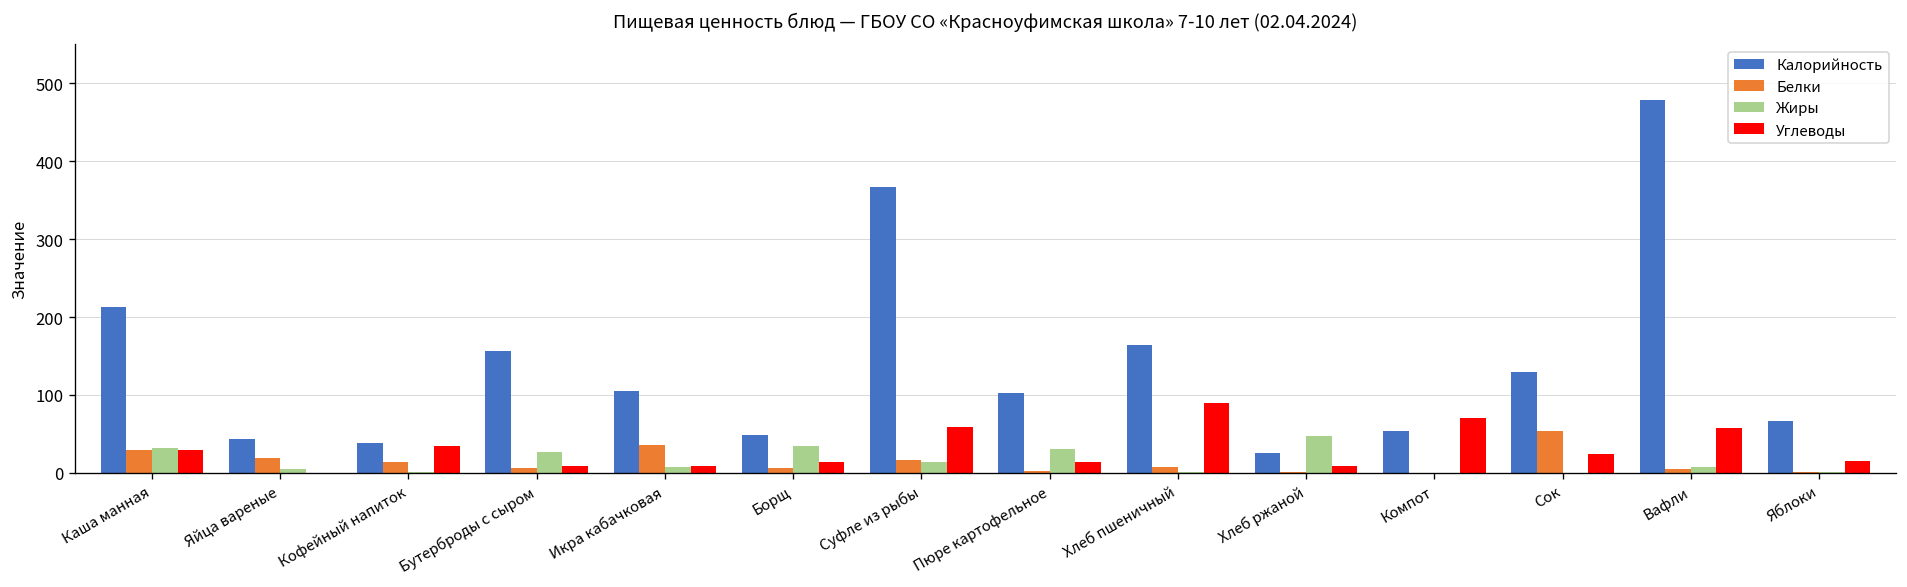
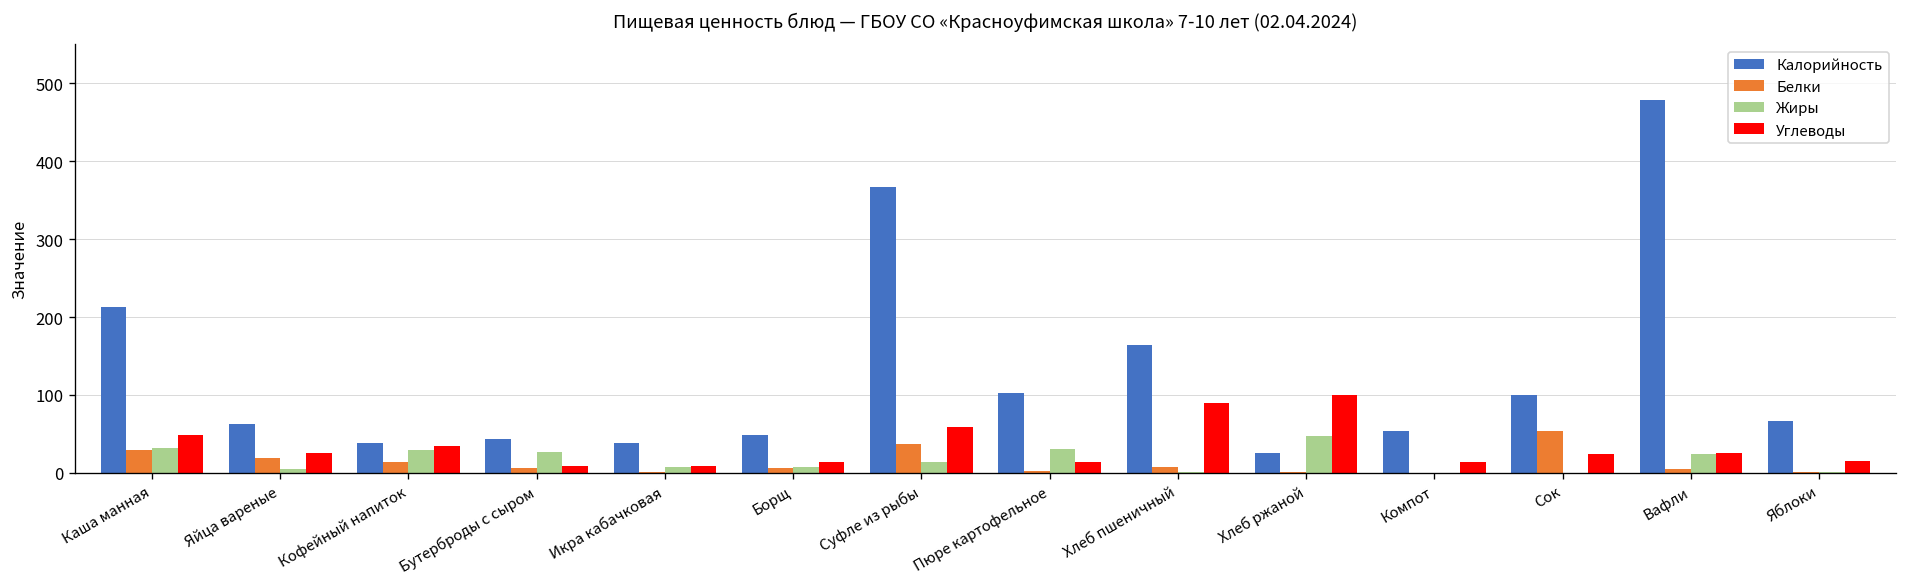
  {
    "Калорийность": {
      "Каша манная": 210,
-     "Яйца вареные": 40,
+     "Яйца вареные": 60,
      "Кофейный напиток": 40,
-     "Бутерброды с сыром": 160,
-     "Икра кабачковая": 100,
+     "Бутерброды с сыром": 40,
+     "Икра кабачковая": 40,
      "Борщ": 50,
      "Суфле из рыбы": 370,
      "Пюре картофельное": 100,
      "Хлеб пшеничный": 160,
      "Хлеб ржаной": 30,
      "Компот": 50,
-     "Сок": 130,
+     "Сок": 100,
      "Вафли": 480,
      "Яблоки": 70
    },
    "Белки": {
      "Каша манная": 30,
      "Яйца вареные": 20,
      "Кофейный напиток": 10,
      "Бутерброды с сыром": 10,
-     "Икра кабачковая": 40,
+     "Икра кабачковая": 0,
      "Борщ": 10,
-     "Суфле из рыбы": 20,
+     "Суфле из рыбы": 40,
      "Хлеб пшеничный": 10,
      "Компот": 0,
      "Сок": 50,
      "Вафли": 0
    },
    "Жиры": {
      "Каша манная": 30,
      "Яйца вареные": 0,
-     "Кофейный напиток": 0,
+     "Кофейный напиток": 30,
      "Бутерброды с сыром": 30,
      "Икра кабачковая": 10,
-     "Борщ": 30,
+     "Борщ": 10,
      "Суфле из рыбы": 10,
      "Пюре картофельное": 30,
      "Хлеб ржаной": 50,
      "Компот": 0,
      "Сок": 0,
-     "Вафли": 10
+     "Вафли": 20
    },
    "Углеводы": {
-     "Каша манная": 30,
-     "Яйца вареные": 0,
+     "Каша манная": 50,
+     "Яйца вареные": 30,
      "Кофейный напиток": 30,
      "Бутерброды с сыром": 10,
      "Икра кабачковая": 10,
      "Борщ": 10,
      "Суфле из рыбы": 60,
      "Пюре картофельное": 10,
      "Хлеб пшеничный": 90,
-     "Хлеб ржаной": 10,
-     "Компот": 70,
+     "Хлеб ржаной": 100,
+     "Компот": 10,
      "Сок": 20,
-     "Вафли": 60,
+     "Вафли": 30,
      "Яблоки": 20
    }
  }
